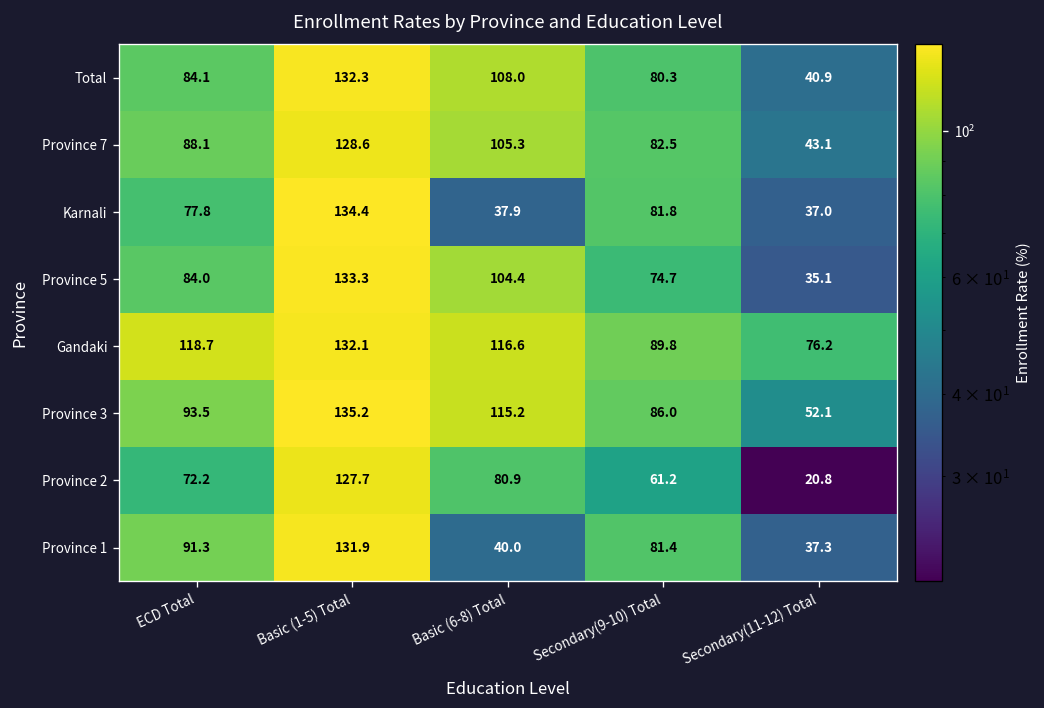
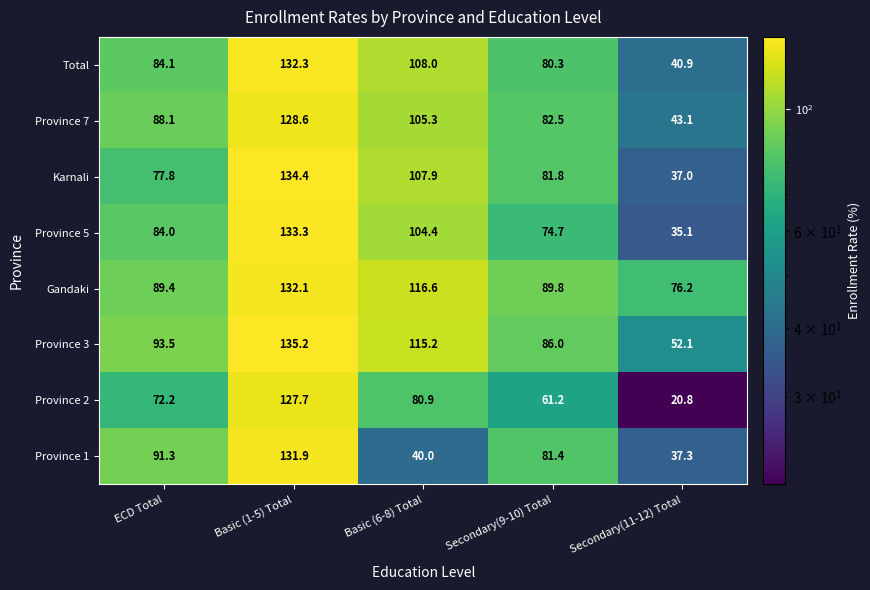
  {
    "Total": {
      "ECD Total": 84.1,
      "Basic (1-5) Total": 132.3,
      "Basic (6-8) Total": 108.0,
      "Secondary(9-10) Total": 80.3,
      "Secondary(11-12) Total": 40.9
    },
    "Province 7": {
      "ECD Total": 88.1,
      "Basic (1-5) Total": 128.6,
      "Basic (6-8) Total": 105.3,
      "Secondary(9-10) Total": 82.5,
      "Secondary(11-12) Total": 43.1
    },
    "Karnali": {
      "ECD Total": 77.8,
      "Basic (1-5) Total": 134.4,
-     "Basic (6-8) Total": 37.9,
+     "Basic (6-8) Total": 107.9,
      "Secondary(9-10) Total": 81.8,
      "Secondary(11-12) Total": 37.0
    },
    "Province 5": {
      "ECD Total": 84.0,
      "Basic (1-5) Total": 133.3,
      "Basic (6-8) Total": 104.4,
      "Secondary(9-10) Total": 74.7,
      "Secondary(11-12) Total": 35.1
    },
    "Gandaki": {
-     "ECD Total": 118.7,
+     "ECD Total": 89.4,
      "Basic (1-5) Total": 132.1,
      "Basic (6-8) Total": 116.6,
      "Secondary(9-10) Total": 89.8,
      "Secondary(11-12) Total": 76.2
    },
    "Province 3": {
      "ECD Total": 93.5,
      "Basic (1-5) Total": 135.2,
      "Basic (6-8) Total": 115.2,
      "Secondary(9-10) Total": 86.0,
      "Secondary(11-12) Total": 52.1
    },
    "Province 2": {
      "ECD Total": 72.2,
      "Basic (1-5) Total": 127.7,
      "Basic (6-8) Total": 80.9,
      "Secondary(9-10) Total": 61.2,
      "Secondary(11-12) Total": 20.8
    },
    "Province 1": {
      "ECD Total": 91.3,
      "Basic (1-5) Total": 131.9,
      "Basic (6-8) Total": 40.0,
      "Secondary(9-10) Total": 81.4,
      "Secondary(11-12) Total": 37.3
    }
  }
